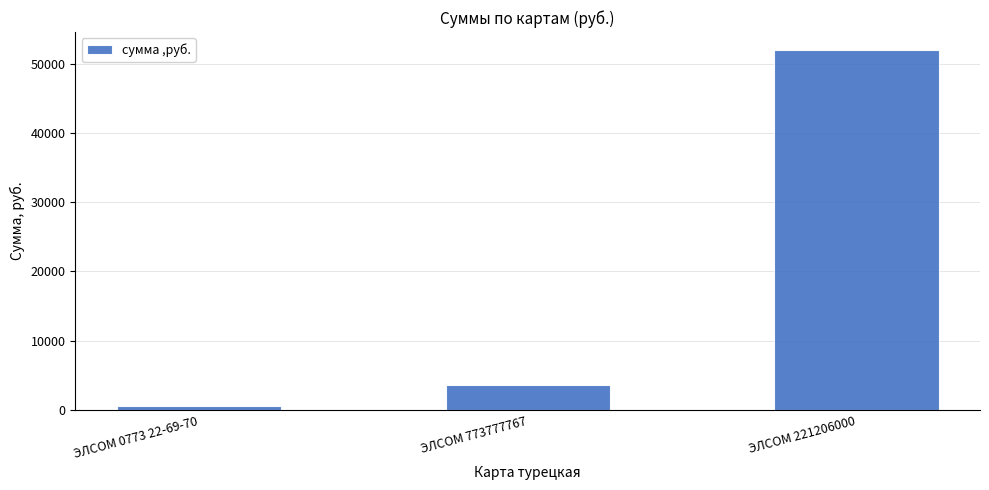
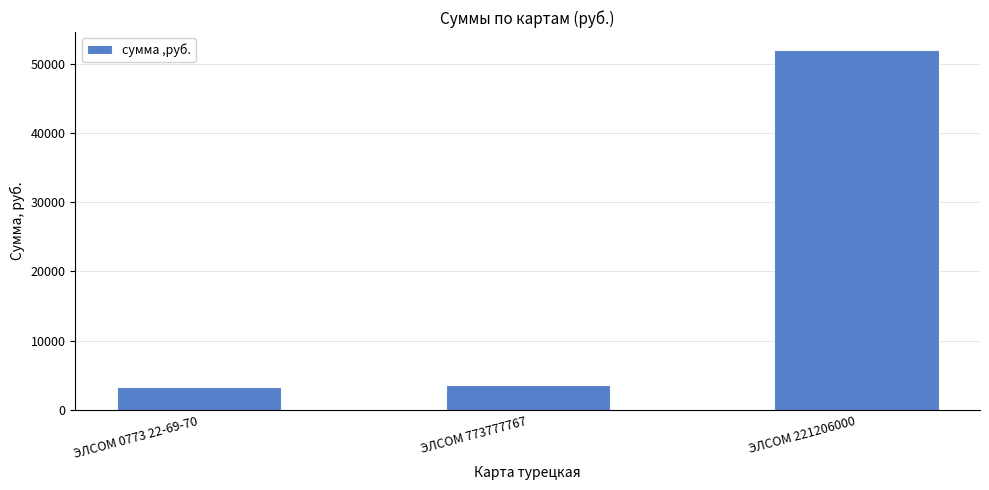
  {
-   "ЭЛСОМ 0773 22-69-70": 1000,
+   "ЭЛСОМ 0773 22-69-70": 3000,
    "ЭЛСОМ 773777767": 4000,
    "ЭЛСОМ 221206000": 52000
  }
